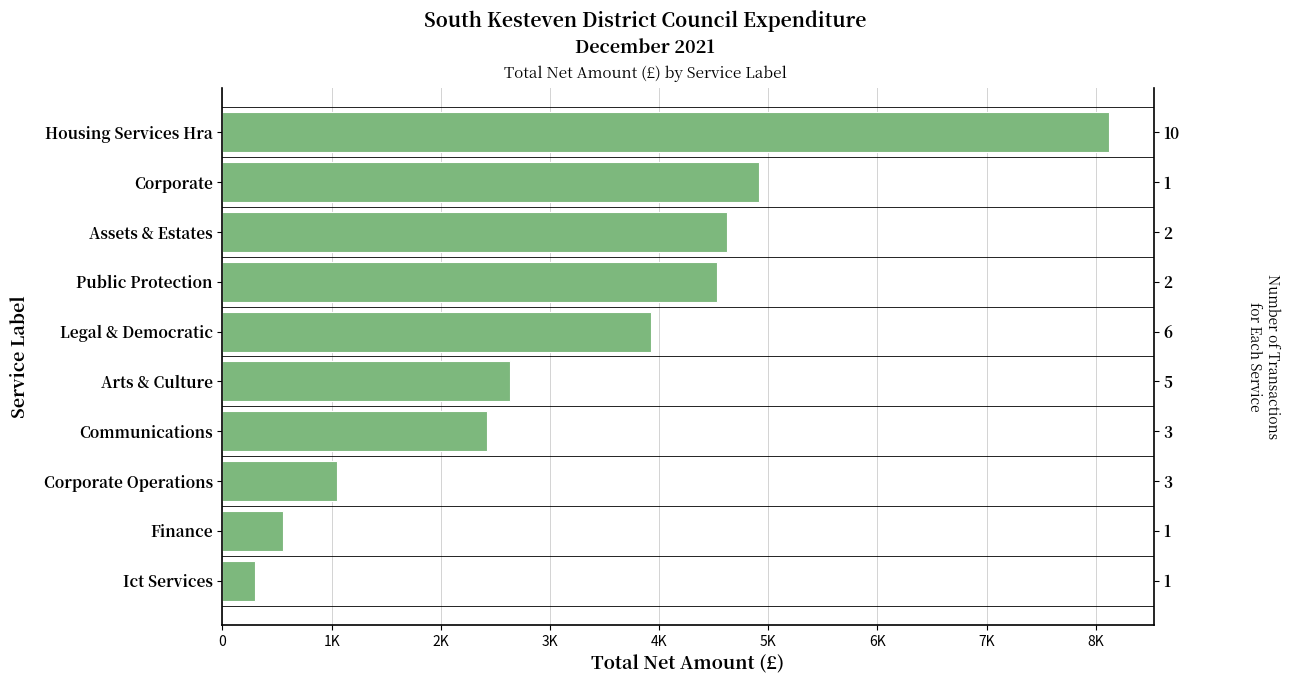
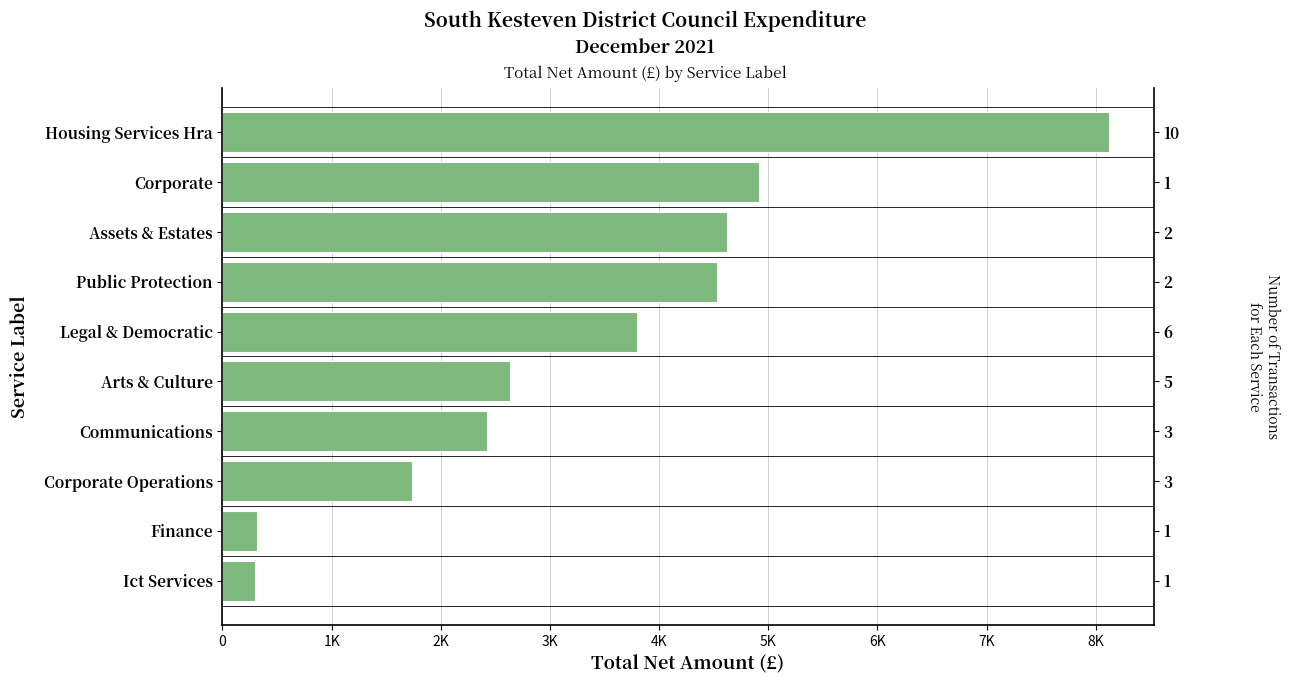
  {
    "Housing Services Hra": 8130,
    "Corporate": 4920,
    "Assets & Estates": 4620,
    "Public Protection": 4530,
-   "Legal & Democratic": 3930,
+   "Legal & Democratic": 3800,
    "Arts & Culture": 2640,
    "Communications": 2420,
-   "Corporate Operations": 1050,
-   "Finance": 550,
+   "Corporate Operations": 1740,
+   "Finance": 320,
    "Ict Services": 300
  }
